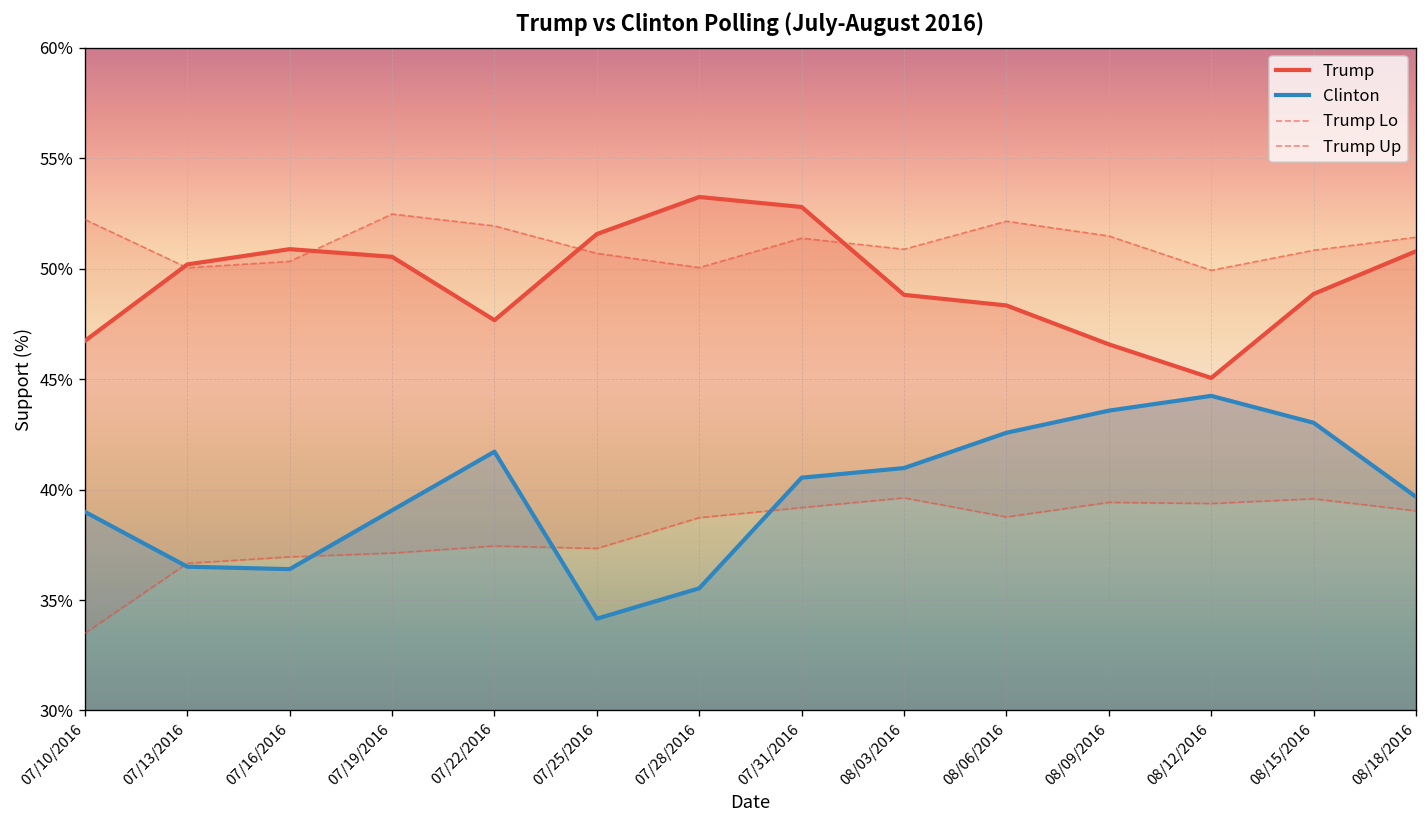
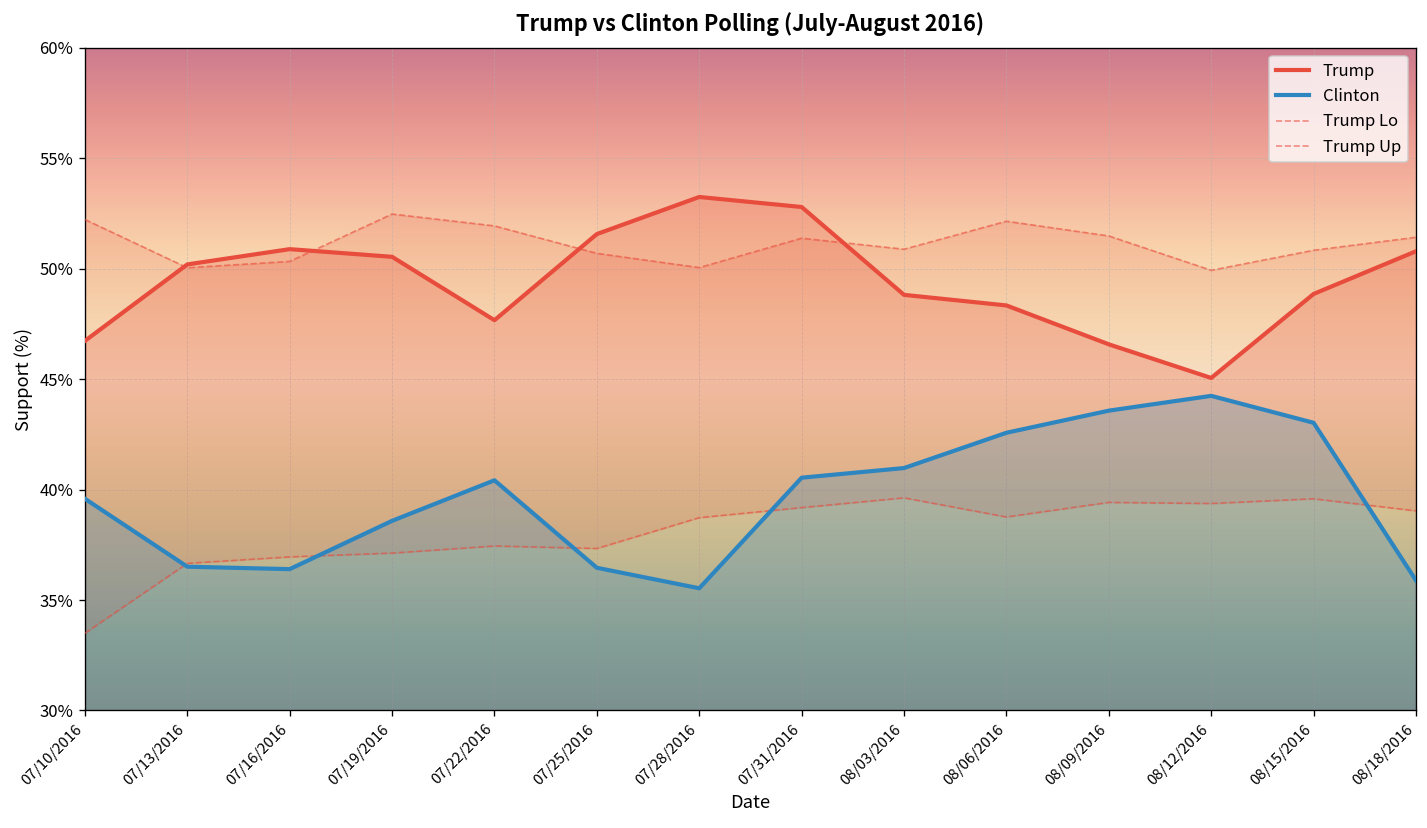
  {
    "Clinton": {
-     "07/10/2016": "39.0%",
+     "07/10/2016": "39.6%",
      "07/13/2016": "36.5%",
      "07/16/2016": "36.4%",
-     "07/19/2016": "39.1%",
-     "07/22/2016": "41.7%",
-     "07/25/2016": "34.2%",
+     "07/19/2016": "38.6%",
+     "07/22/2016": "40.4%",
+     "07/25/2016": "36.5%",
      "07/28/2016": "35.5%",
      "07/31/2016": "40.5%",
      "08/03/2016": "41.0%",
      "08/06/2016": "42.6%",
      "08/09/2016": "43.6%",
      "08/12/2016": "44.2%",
      "08/15/2016": "43.0%",
-     "08/18/2016": "39.7%"
+     "08/18/2016": "35.9%"
    }
  }
